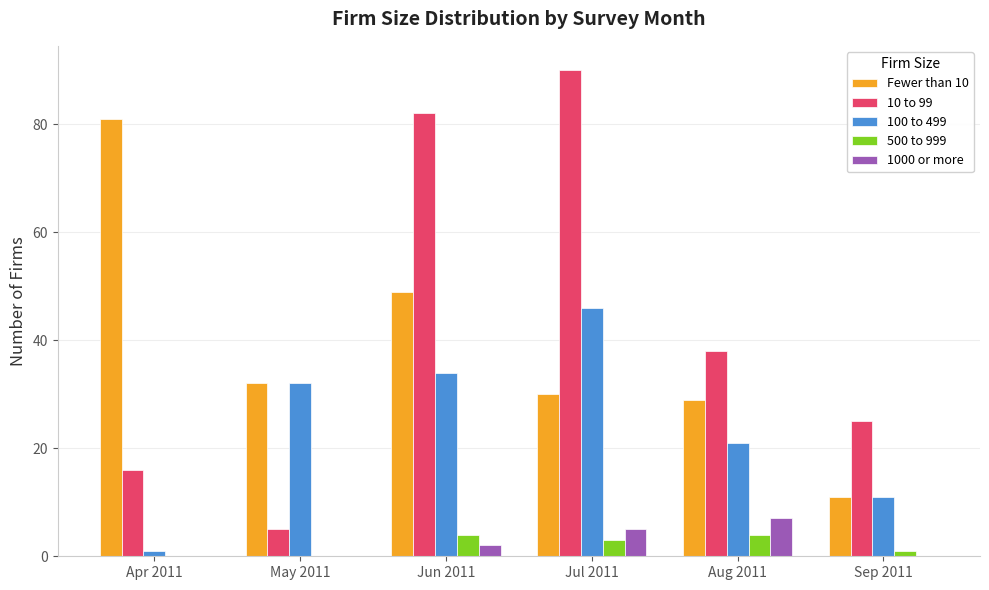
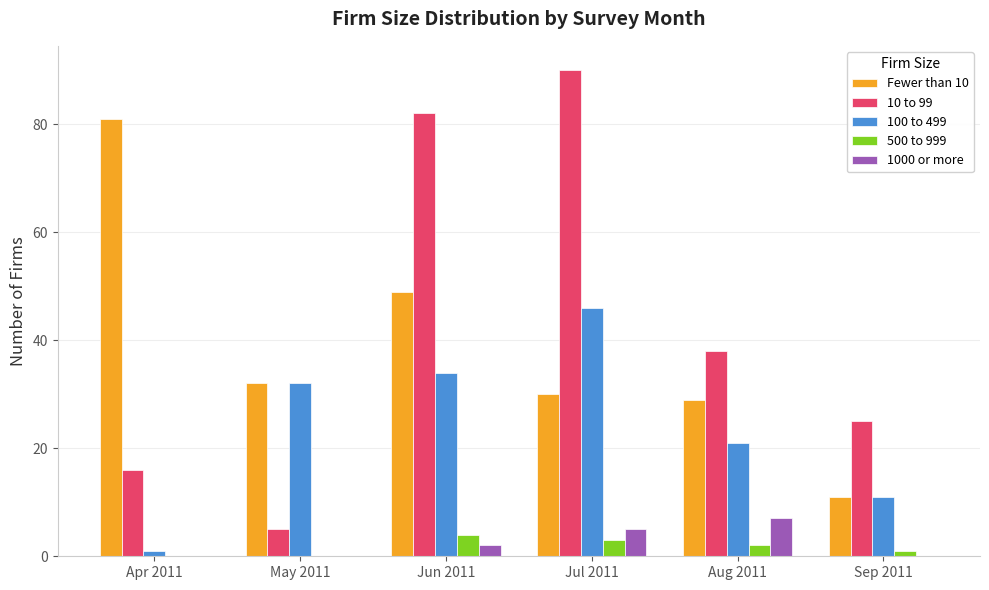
  {
    "Fewer than 10": {
      "Apr 2011": 81,
      "May 2011": 32,
      "Jun 2011": 49,
      "Jul 2011": 30,
      "Aug 2011": 29,
      "Sep 2011": 11
    },
    "10 to 99": {
      "Apr 2011": 16,
      "May 2011": 5,
      "Jun 2011": 82,
      "Jul 2011": 90,
      "Aug 2011": 38,
      "Sep 2011": 25
    },
    "100 to 499": {
      "Apr 2011": 1,
      "May 2011": 32,
      "Jun 2011": 34,
      "Jul 2011": 46,
      "Aug 2011": 21,
      "Sep 2011": 11
    },
    "500 to 999": {
      "Apr 2011": 0,
      "May 2011": 0,
      "Jun 2011": 4,
      "Jul 2011": 3,
-     "Aug 2011": 4,
+     "Aug 2011": 2,
      "Sep 2011": 1
    },
    "1000 or more": {
      "Apr 2011": 0,
      "May 2011": 0,
      "Jun 2011": 2,
      "Jul 2011": 5,
      "Aug 2011": 7,
      "Sep 2011": 0
    }
  }
